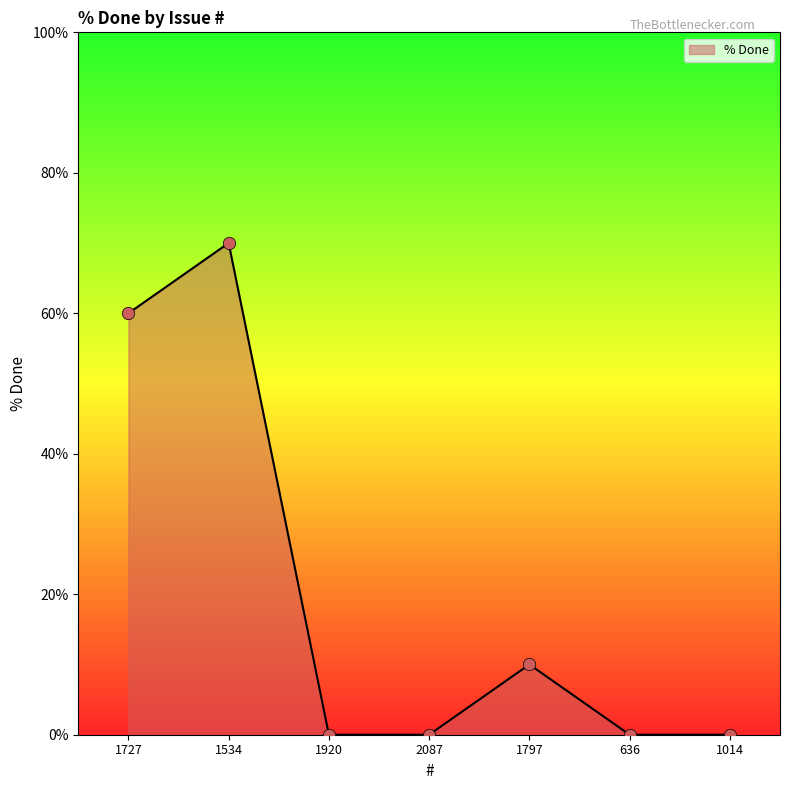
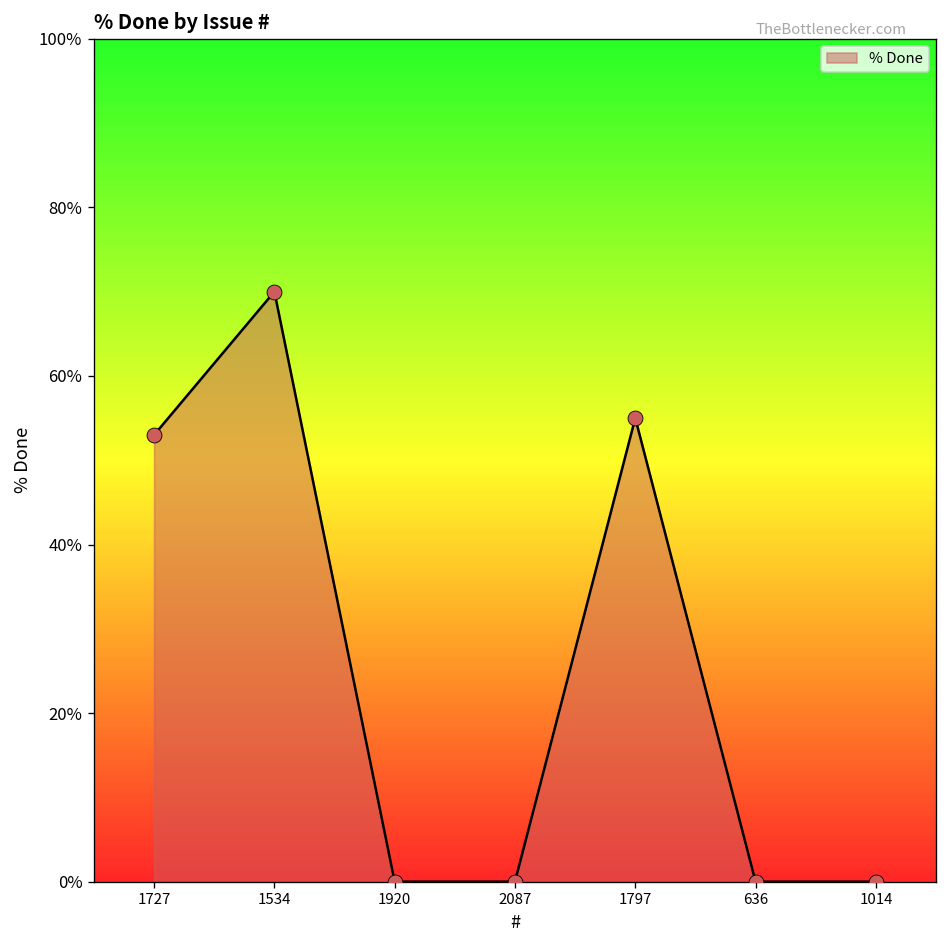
  {
-   "1727": "60%",
+   "1727": "53%",
    "1534": "70%",
    "1920": "0%",
    "2087": "0%",
-   "1797": "10%",
+   "1797": "55%",
    "636": "0%",
    "1014": "0%"
  }
